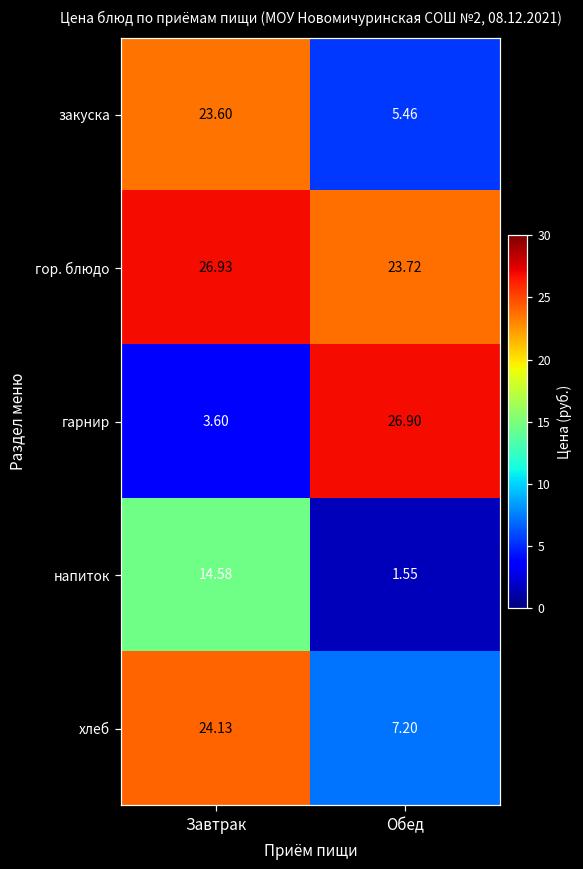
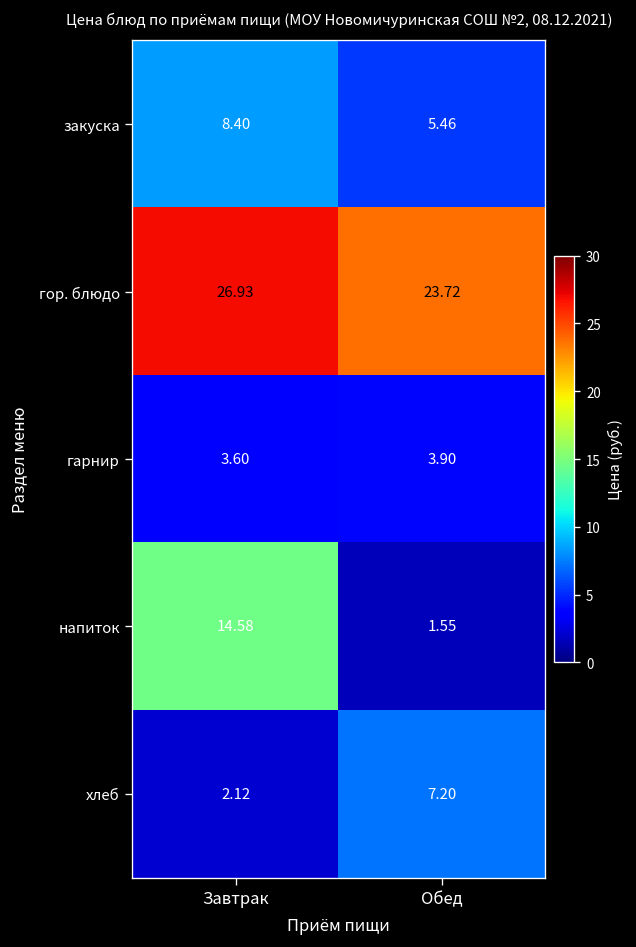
  {
    "закуска": {
-     "Завтрак": 23.60,
+     "Завтрак": 8.40,
      "Обед": 5.46
    },
    "гор. блюдо": {
      "Завтрак": 26.93,
      "Обед": 23.72
    },
    "гарнир": {
      "Завтрак": 3.60,
-     "Обед": 26.90
+     "Обед": 3.90
    },
    "напиток": {
      "Завтрак": 14.58,
      "Обед": 1.55
    },
    "хлеб": {
-     "Завтрак": 24.13,
+     "Завтрак": 2.12,
      "Обед": 7.20
    }
  }
